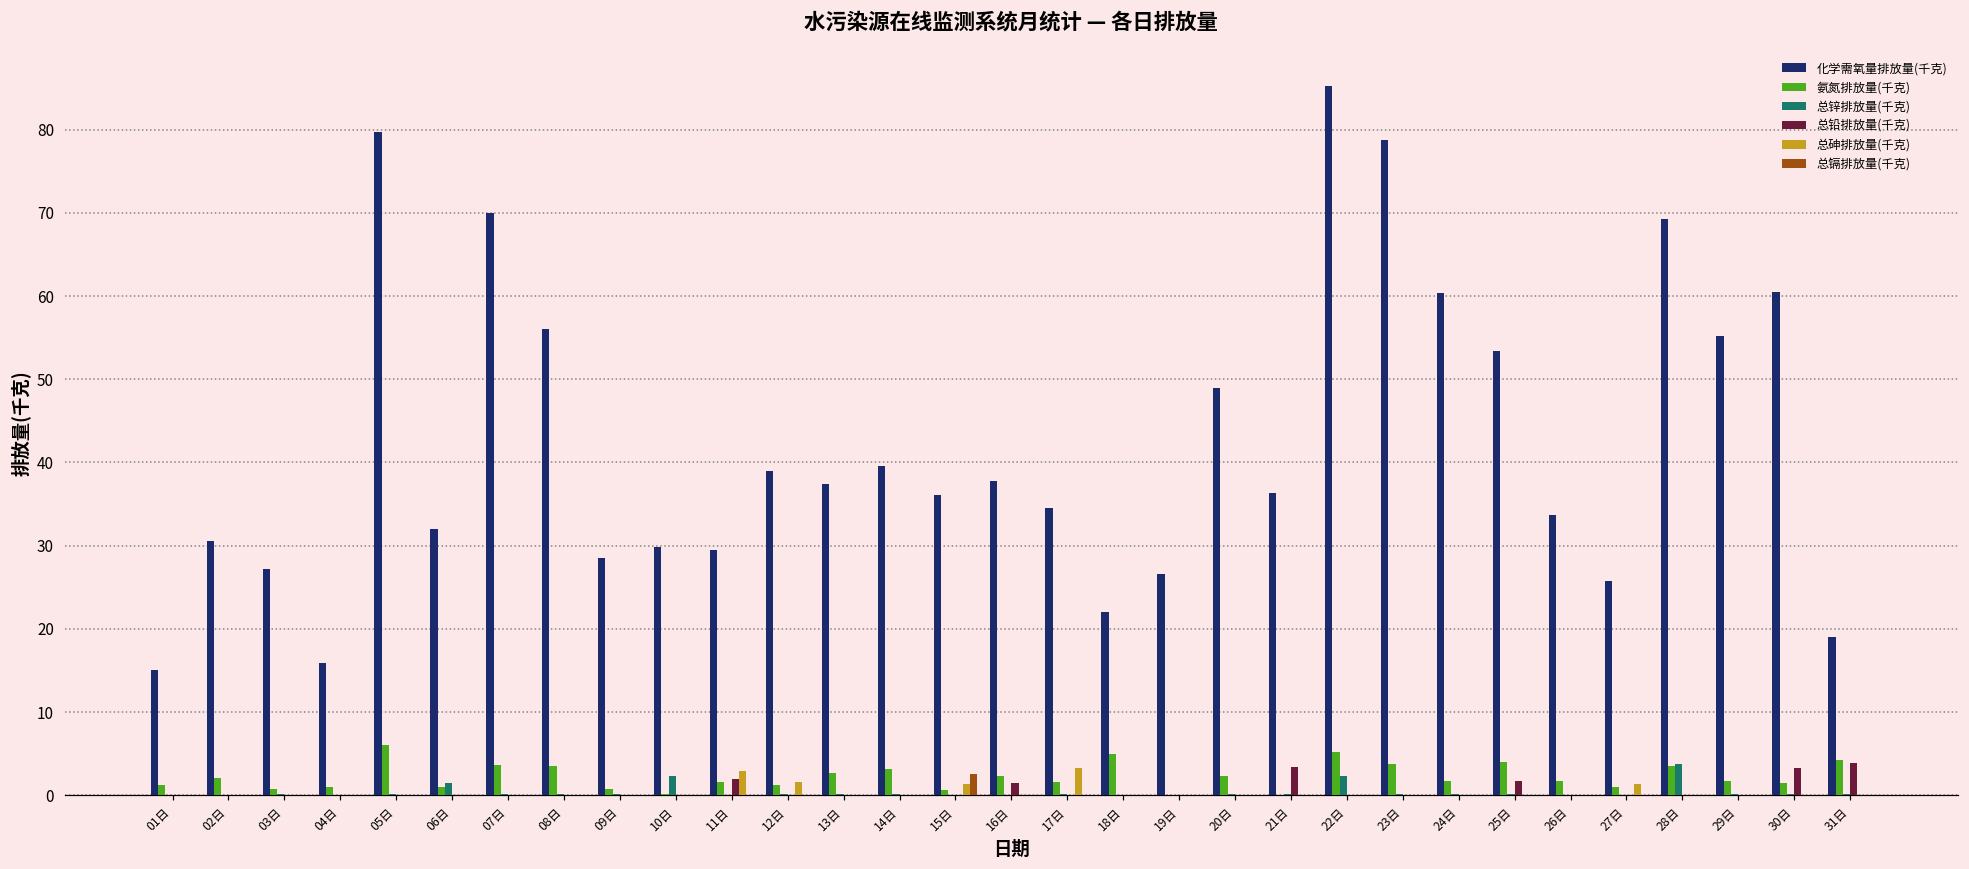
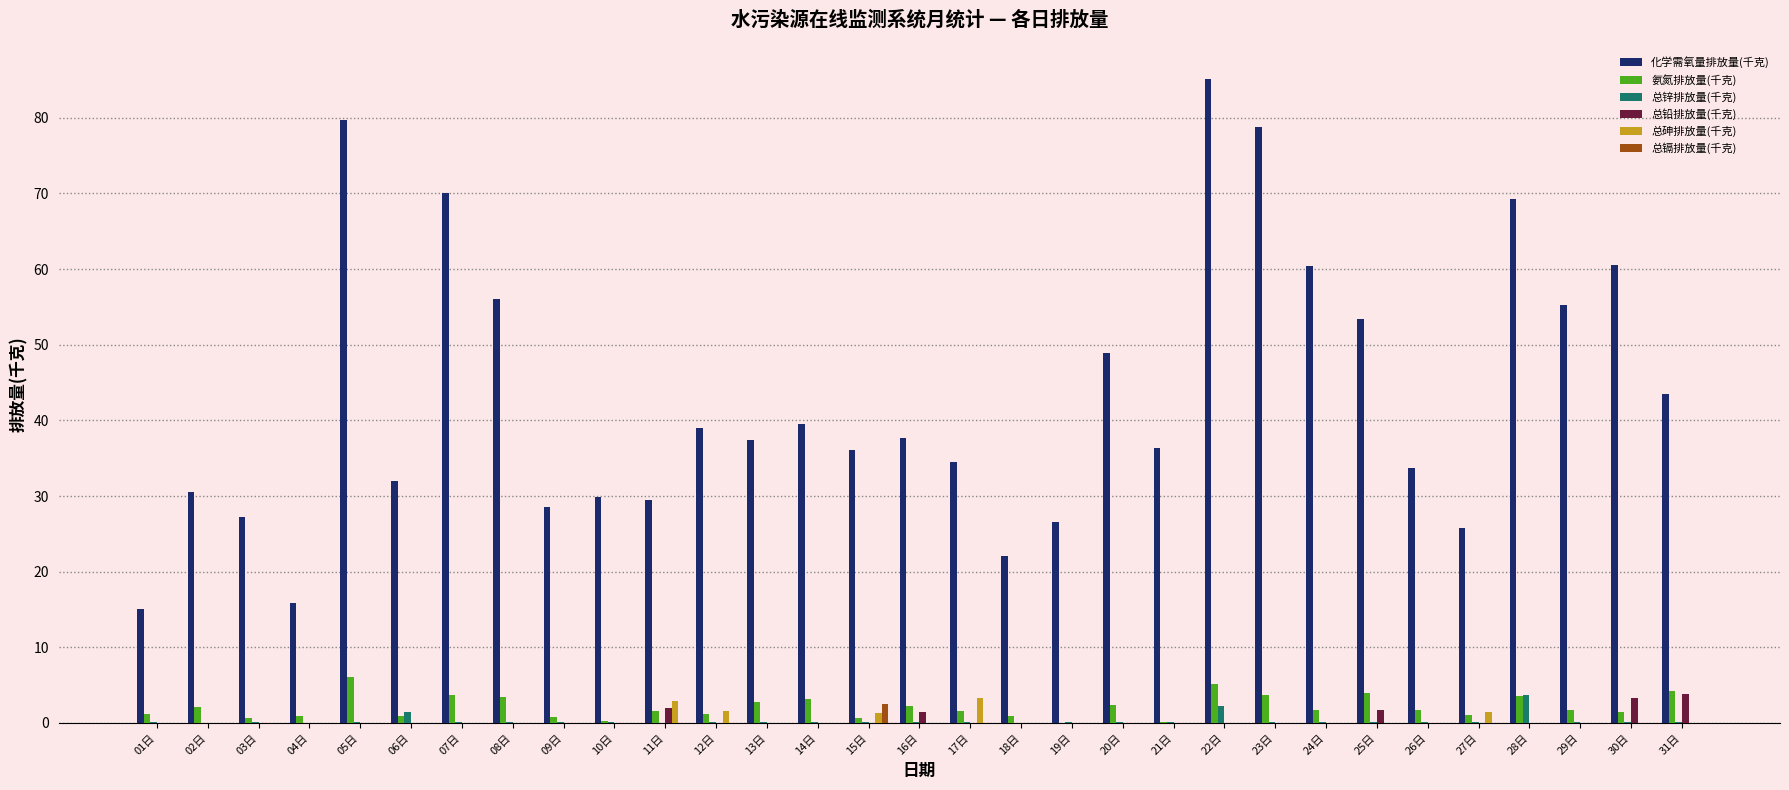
  {
    "化学需氧量排放量(千克)": {
      "01日": 15,
      "02日": 31,
      "03日": 27,
      "04日": 16,
      "05日": 80,
      "06日": 32,
      "07日": 70,
      "08日": 56,
      "09日": 28,
      "10日": 30,
      "11日": 30,
      "12日": 39,
      "13日": 37,
      "14日": 40,
      "15日": 36,
      "16日": 38,
      "17日": 34,
      "18日": 22,
      "19日": 27,
      "20日": 49,
      "21日": 36,
      "22日": 85,
      "23日": 79,
      "24日": 60,
      "25日": 53,
      "26日": 34,
      "27日": 26,
      "28日": 69,
      "29日": 55,
      "30日": 60,
-     "31日": 19
+     "31日": 44
    },
    "氨氮排放量(千克)": {
      "01日": 1,
      "02日": 2,
      "03日": 1,
      "04日": 1,
      "05日": 6,
      "06日": 1,
      "07日": 4,
      "08日": 3,
      "09日": 1,
      "11日": 2,
      "12日": 1,
      "13日": 3,
      "14日": 3,
      "15日": 1,
      "16日": 2,
      "17日": 2,
-     "18日": 5,
+     "18日": 1,
      "20日": 2,
      "22日": 5,
      "23日": 4,
      "24日": 2,
      "25日": 4,
      "26日": 2,
      "27日": 1,
      "28日": 4,
      "29日": 2,
      "30日": 1,
      "31日": 4
    },
    "总锌排放量(千克)": {
      "06日": 1,
-     "10日": 2,
+     "10日": 0,
      "22日": 2,
      "28日": 4
    },
    "总铅排放量(千克)": {
      "11日": 2,
      "16日": 1,
-     "21日": 3,
+     "21日": 0,
      "25日": 2,
      "30日": 3,
      "31日": 4
    },
    "总砷排放量(千克)": {
      "11日": 3,
      "12日": 2,
      "15日": 1,
      "17日": 3,
      "27日": 1
    },
    "总镉排放量(千克)": {
      "15日": 2
    }
  }
